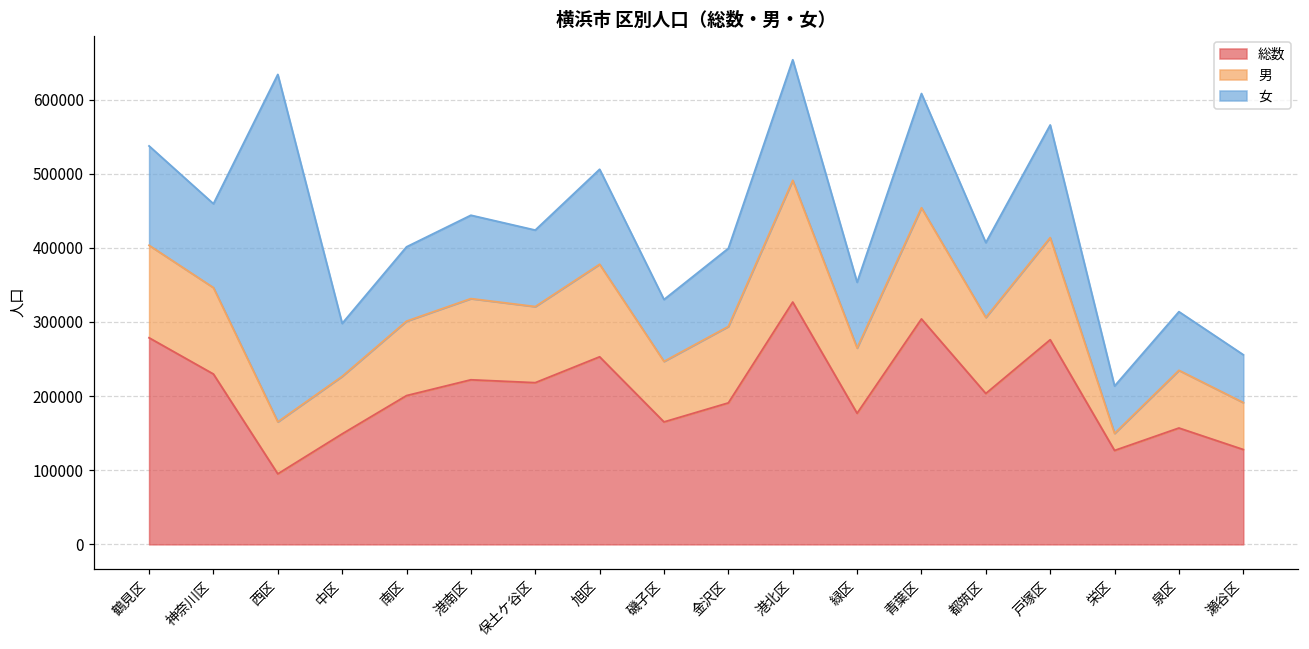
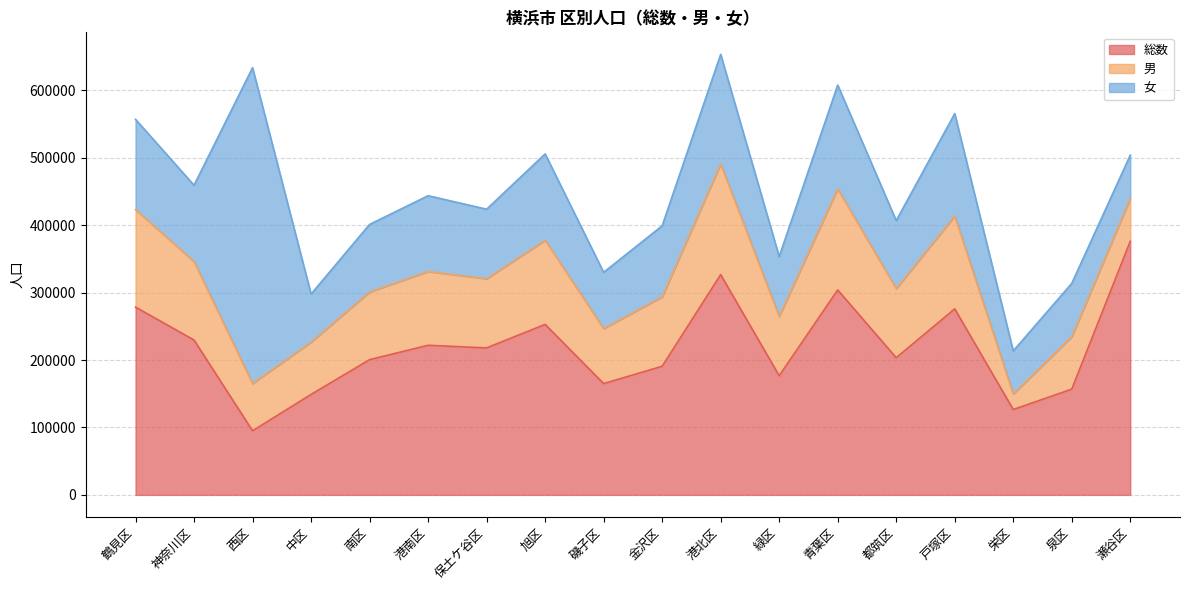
  {
    "総数": {
      "鶴見区": 280000,
      "神奈川区": 230000,
      "西区": 100000,
      "中区": 150000,
      "南区": 200000,
      "港南区": 220000,
      "保土ケ谷区": 220000,
      "旭区": 250000,
      "磯子区": 170000,
      "金沢区": 190000,
      "港北区": 330000,
      "緑区": 180000,
      "青葉区": 300000,
      "都筑区": 200000,
      "戸塚区": 280000,
      "栄区": 130000,
      "泉区": 160000,
-     "瀬谷区": 130000
+     "瀬谷区": 380000
    },
    "男": {
-     "鶴見区": 120000,
+     "鶴見区": 140000,
      "神奈川区": 120000,
      "西区": 70000,
      "中区": 80000,
      "南区": 100000,
      "港南区": 110000,
      "保土ケ谷区": 100000,
      "旭区": 120000,
      "磯子区": 80000,
      "金沢区": 100000,
      "港北区": 160000,
      "緑区": 90000,
      "青葉区": 150000,
      "都筑区": 100000,
      "戸塚区": 140000,
      "栄区": 20000,
      "泉区": 80000,
      "瀬谷区": 60000
    },
    "女": {
      "鶴見区": 130000,
      "神奈川区": 110000,
      "西区": 470000,
      "中区": 70000,
      "南区": 100000,
      "港南区": 110000,
      "保土ケ谷区": 100000,
      "旭区": 130000,
      "磯子区": 80000,
      "金沢区": 110000,
      "港北区": 160000,
      "緑区": 90000,
      "青葉区": 150000,
      "都筑区": 100000,
      "戸塚区": 150000,
      "栄区": 60000,
      "泉区": 80000,
      "瀬谷区": 60000
    }
  }
